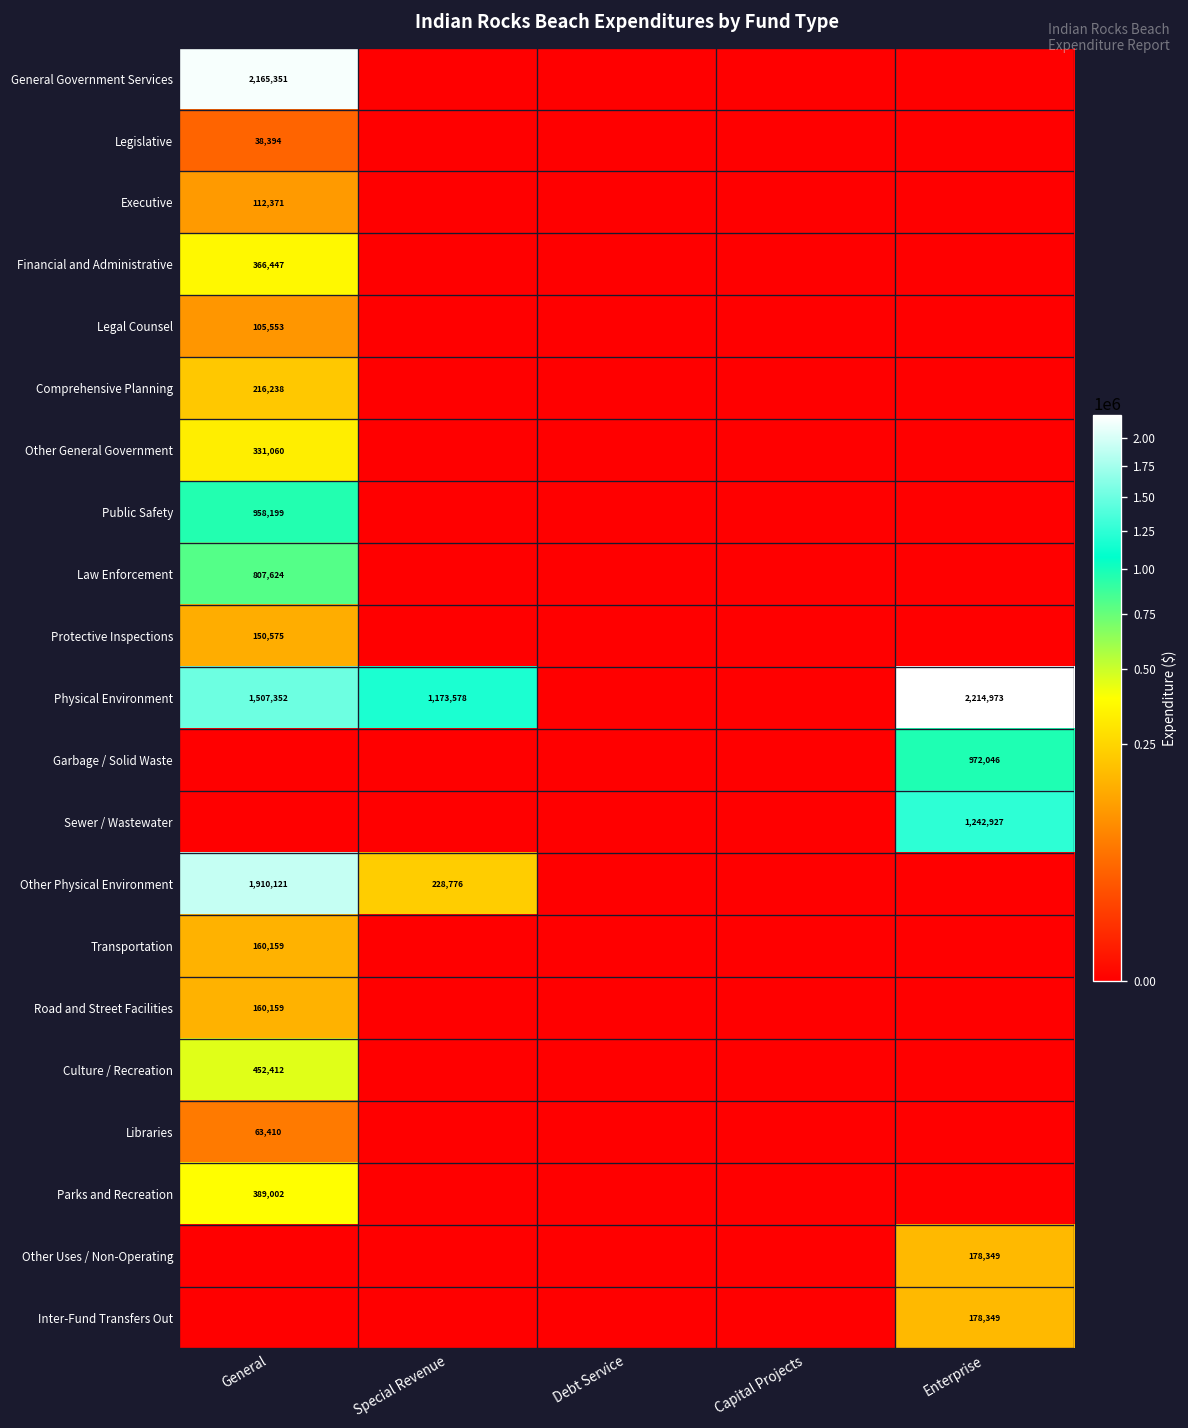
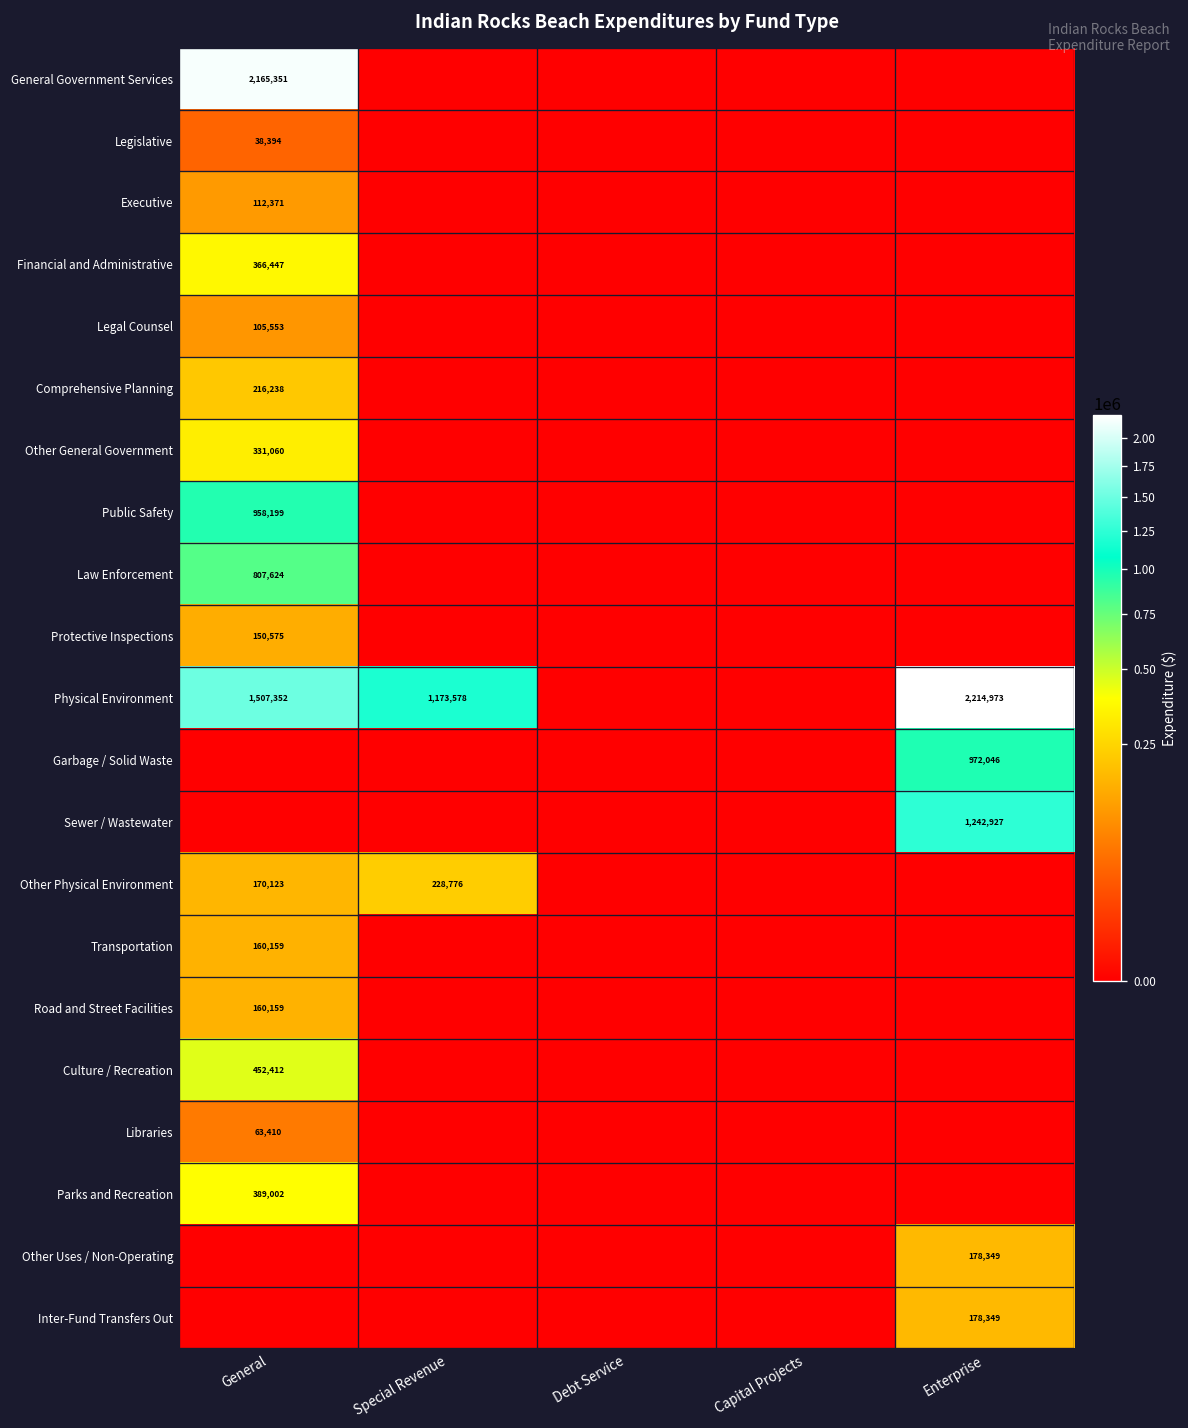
  {
    "General Government Services": {
      "General": "2,165,351"
    },
    "Legislative": {
      "General": "38,394"
    },
    "Executive": {
      "General": "112,371"
    },
    "Financial and Administrative": {
      "General": "366,447"
    },
    "Legal Counsel": {
      "General": "105,553"
    },
    "Comprehensive Planning": {
      "General": "216,238"
    },
    "Other General Government": {
      "General": "331,060"
    },
    "Public Safety": {
      "General": "958,199"
    },
    "Law Enforcement": {
      "General": "807,624"
    },
    "Protective Inspections": {
      "General": "150,575"
    },
    "Physical Environment": {
      "General": "1,507,352",
      "Special Revenue": "1,173,578",
      "Enterprise": "2,214,973"
    },
    "Garbage / Solid Waste": {
      "Enterprise": "972,046"
    },
    "Sewer / Wastewater": {
      "Enterprise": "1,242,927"
    },
    "Other Physical Environment": {
-     "General": "1,910,121",
+     "General": "170,123",
      "Special Revenue": "228,776"
    },
    "Transportation": {
      "General": "160,159"
    },
    "Road and Street Facilities": {
      "General": "160,159"
    },
    "Culture / Recreation": {
      "General": "452,412"
    },
    "Libraries": {
      "General": "63,410"
    },
    "Parks and Recreation": {
      "General": "389,002"
    },
    "Other Uses / Non-Operating": {
      "Enterprise": "178,349"
    },
    "Inter-Fund Transfers Out": {
      "Enterprise": "178,349"
    }
  }
